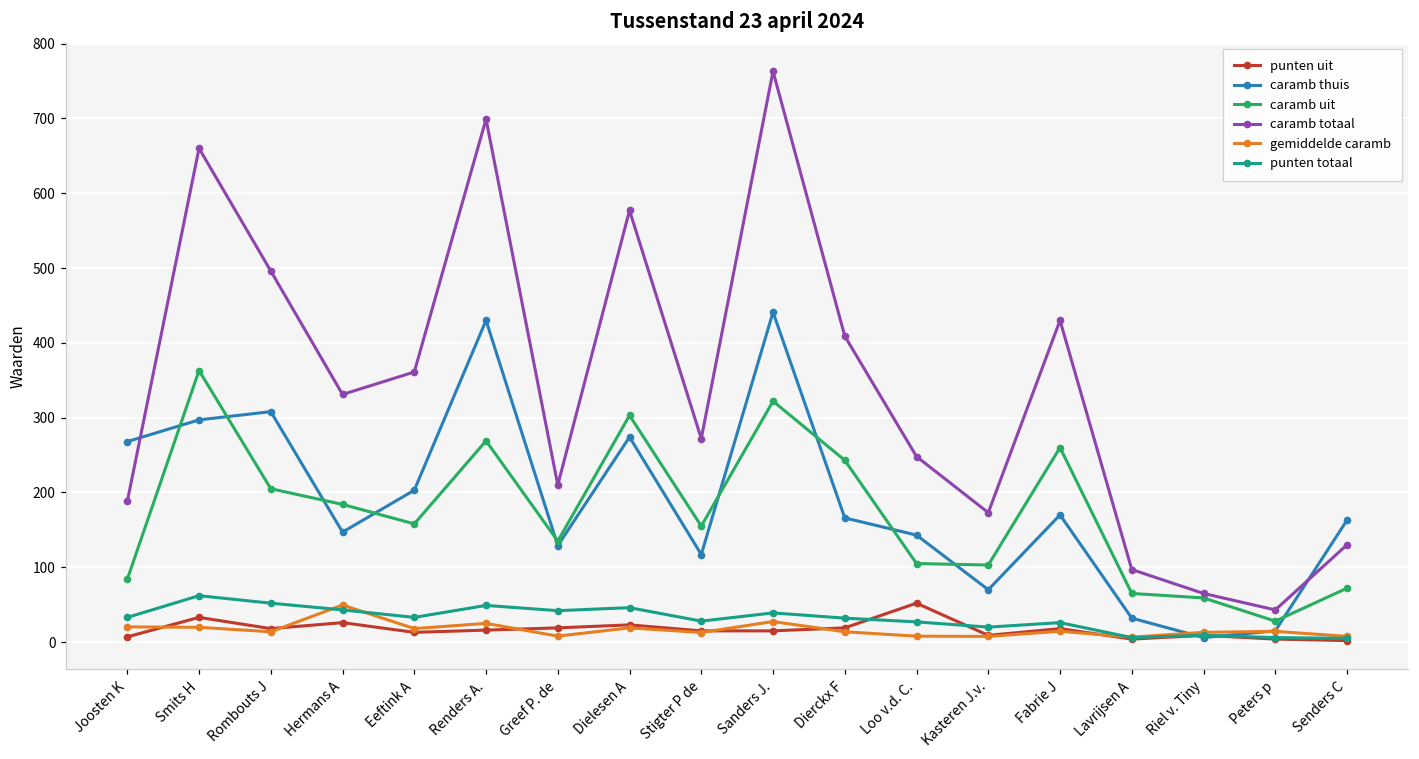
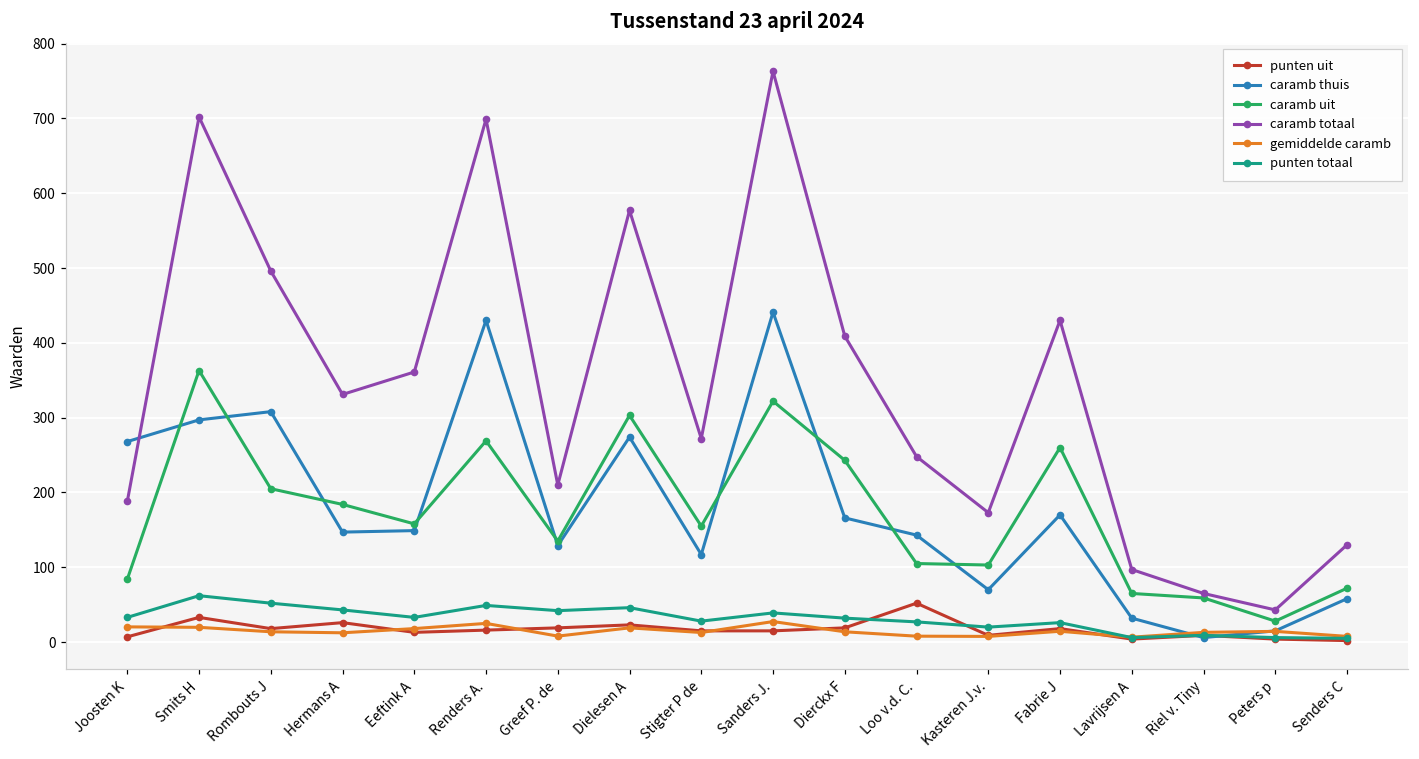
  {
    "punten uit": {
      "Joosten K": 10,
      "Smits H": 30,
      "Rombouts J": 20,
      "Hermans A": 30,
      "Eeftink A": 10,
      "Renders A.": 20,
      "Greef P. de": 20,
      "Dielesen A": 20,
      "Sanders J.": 20,
      "Dierckx F": 20,
      "Loo v.d. C.": 50
    },
    "caramb thuis": {
      "Joosten K": 270,
      "Smits H": 300,
      "Rombouts J": 310,
      "Hermans A": 150,
-     "Eeftink A": 200,
+     "Eeftink A": 150,
      "Renders A.": 430,
      "Greef P. de": 130,
      "Dielesen A": 270,
      "Stigter P de": 120,
      "Sanders J.": 440,
      "Dierckx F": 170,
      "Loo v.d. C.": 140,
      "Kasteren J.v.": 70,
      "Fabrie J": 170,
      "Lavrijsen A": 30,
-     "Senders C": 160
+     "Senders C": 60
    },
    "caramb totaal": {
      "Joosten K": 190,
-     "Smits H": 660,
+     "Smits H": 700,
      "Rombouts J": 500,
      "Hermans A": 330,
      "Eeftink A": 360,
      "Renders A.": 700,
      "Greef P. de": 210,
      "Dielesen A": 580,
      "Stigter P de": 270,
      "Sanders J.": 760,
      "Dierckx F": 410,
      "Loo v.d. C.": 250,
      "Kasteren J.v.": 170,
      "Fabrie J": 430,
      "Lavrijsen A": 100,
      "Riel v. Tiny": 70,
      "Peters p": 40,
      "Senders C": 130
    },
    "gemiddelde caramb": {
      "Joosten K": 20,
      "Smits H": 20,
      "Rombouts J": 10,
-     "Hermans A": 50,
+     "Hermans A": 10,
      "Eeftink A": 20,
      "Renders A.": 20,
      "Greef P. de": 10,
      "Dielesen A": 20,
      "Sanders J.": 30,
      "Dierckx F": 10,
      "Loo v.d. C.": 10,
      "Riel v. Tiny": 10
    }
  }
